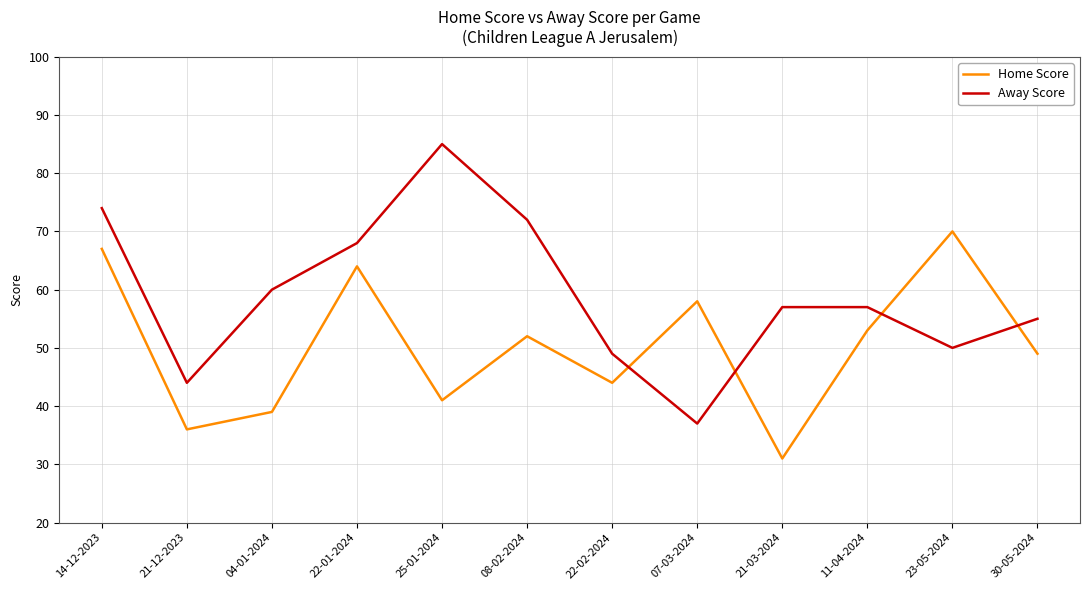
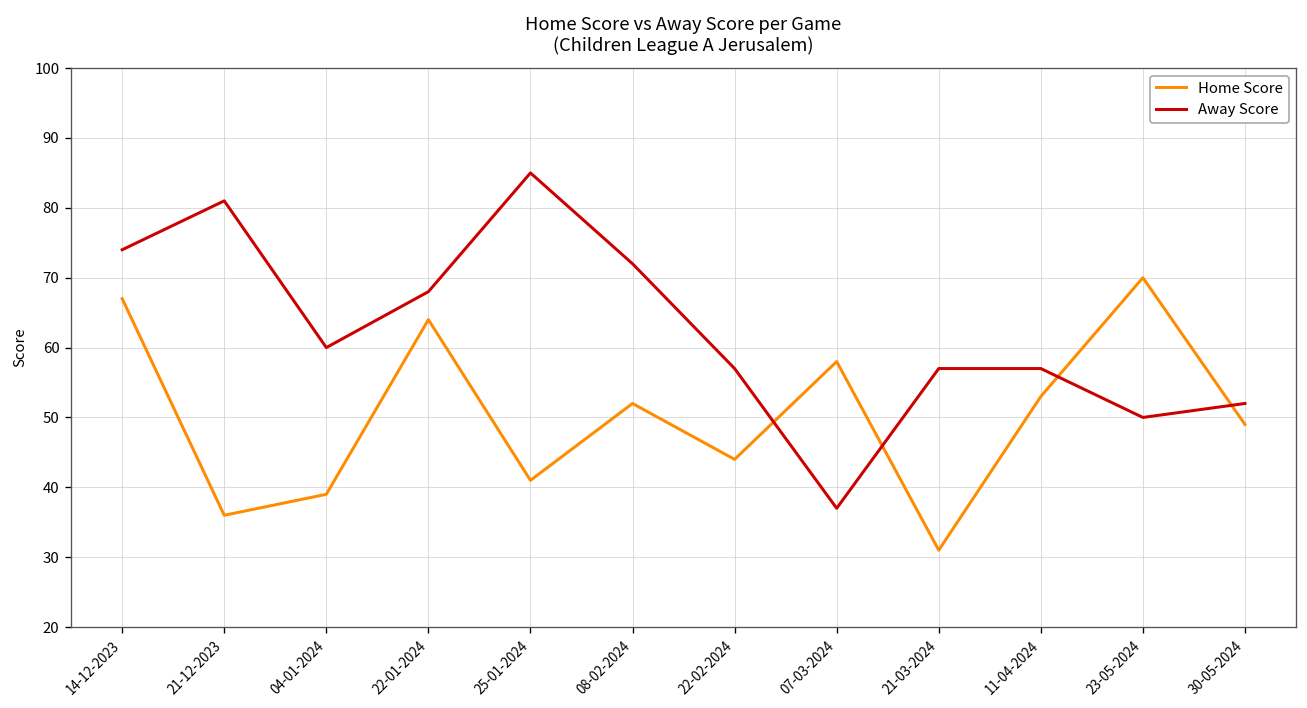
  {
    "Home Score": {
      "14-12-2023": 67,
      "21-12-2023": 36,
      "04-01-2024": 39,
      "22-01-2024": 64,
      "25-01-2024": 41,
      "08-02-2024": 52,
      "22-02-2024": 44,
      "07-03-2024": 58,
      "21-03-2024": 31,
      "11-04-2024": 53,
      "23-05-2024": 70,
      "30-05-2024": 49
    },
    "Away Score": {
      "14-12-2023": 74,
-     "21-12-2023": 44,
+     "21-12-2023": 81,
      "04-01-2024": 60,
      "22-01-2024": 68,
      "25-01-2024": 85,
      "08-02-2024": 72,
-     "22-02-2024": 49,
+     "22-02-2024": 57,
      "07-03-2024": 37,
      "21-03-2024": 57,
      "11-04-2024": 57,
      "23-05-2024": 50,
-     "30-05-2024": 55
+     "30-05-2024": 52
    }
  }
